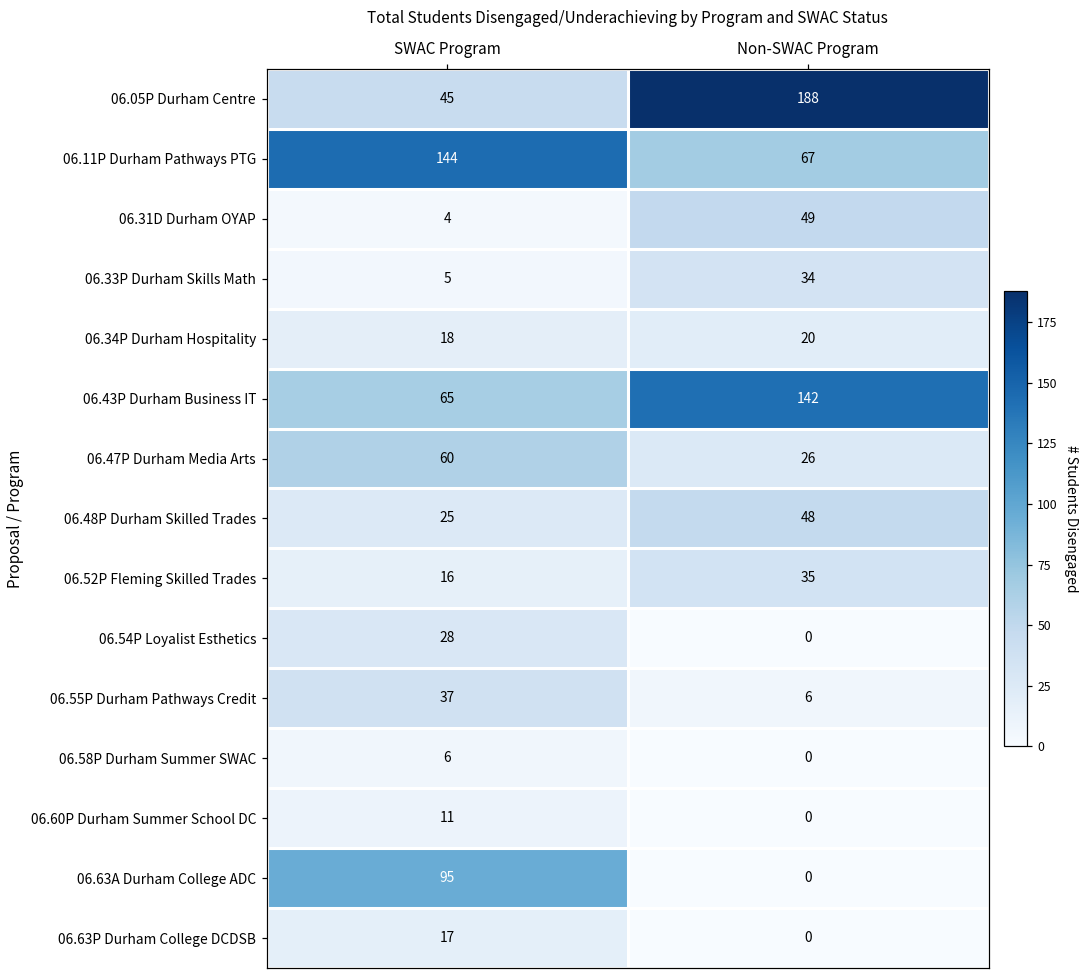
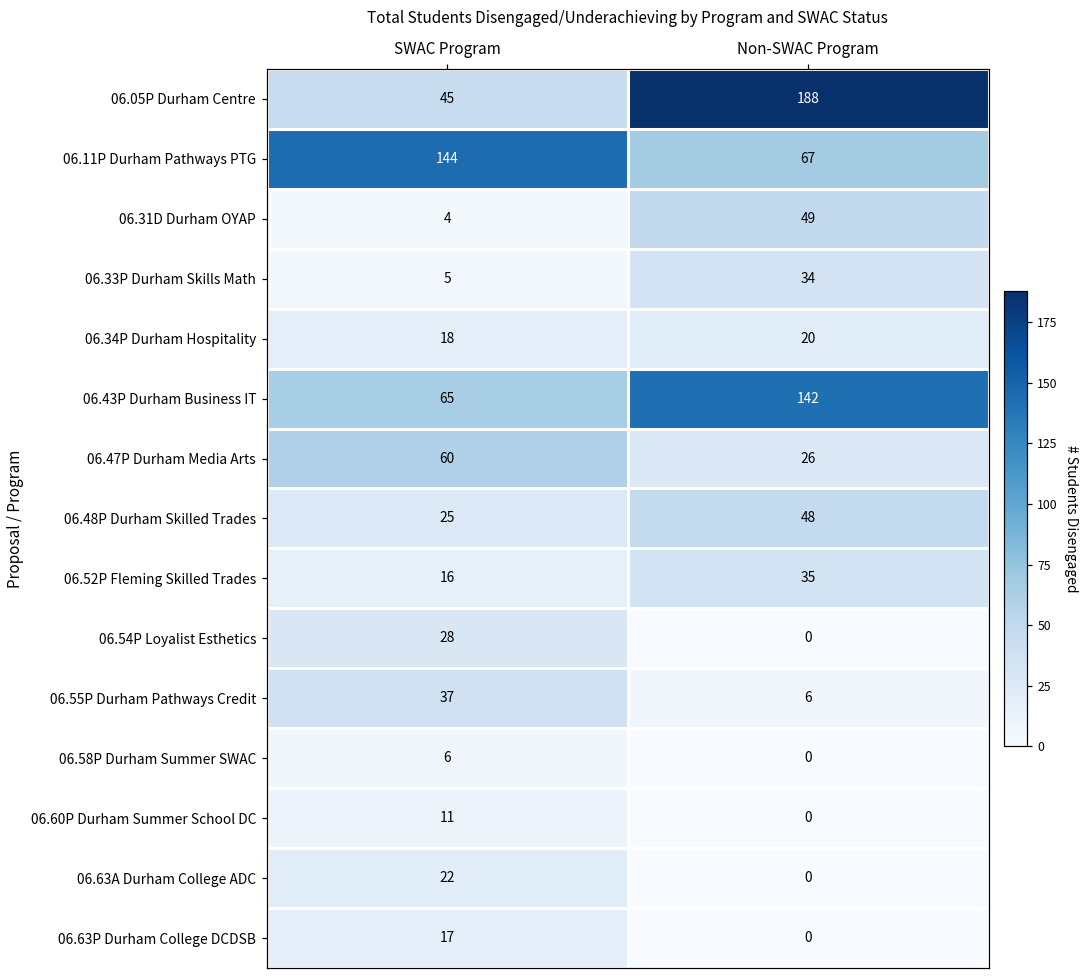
  {
    "06.05P Durham Centre": {
      "SWAC Program": 45,
      "Non-SWAC Program": 188
    },
    "06.11P Durham Pathways PTG": {
      "SWAC Program": 144,
      "Non-SWAC Program": 67
    },
    "06.31D Durham OYAP": {
      "SWAC Program": 4,
      "Non-SWAC Program": 49
    },
    "06.33P Durham Skills Math": {
      "SWAC Program": 5,
      "Non-SWAC Program": 34
    },
    "06.34P Durham Hospitality": {
      "SWAC Program": 18,
      "Non-SWAC Program": 20
    },
    "06.43P Durham Business IT": {
      "SWAC Program": 65,
      "Non-SWAC Program": 142
    },
    "06.47P Durham Media Arts": {
      "SWAC Program": 60,
      "Non-SWAC Program": 26
    },
    "06.48P Durham Skilled Trades": {
      "SWAC Program": 25,
      "Non-SWAC Program": 48
    },
    "06.52P Fleming Skilled Trades": {
      "SWAC Program": 16,
      "Non-SWAC Program": 35
    },
    "06.54P Loyalist Esthetics": {
      "SWAC Program": 28,
      "Non-SWAC Program": 0
    },
    "06.55P Durham Pathways Credit": {
      "SWAC Program": 37,
      "Non-SWAC Program": 6
    },
    "06.58P Durham Summer SWAC": {
      "SWAC Program": 6,
      "Non-SWAC Program": 0
    },
    "06.60P Durham Summer School DC": {
      "SWAC Program": 11,
      "Non-SWAC Program": 0
    },
    "06.63A Durham College ADC": {
-     "SWAC Program": 95,
+     "SWAC Program": 22,
      "Non-SWAC Program": 0
    },
    "06.63P Durham College DCDSB": {
      "SWAC Program": 17,
      "Non-SWAC Program": 0
    }
  }
